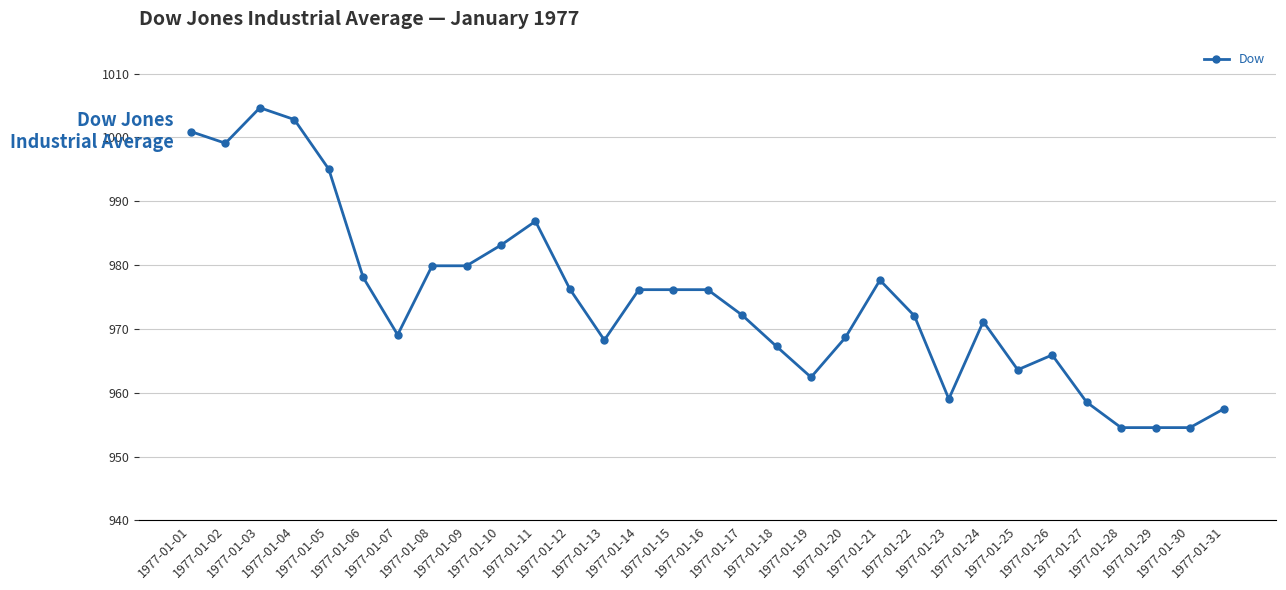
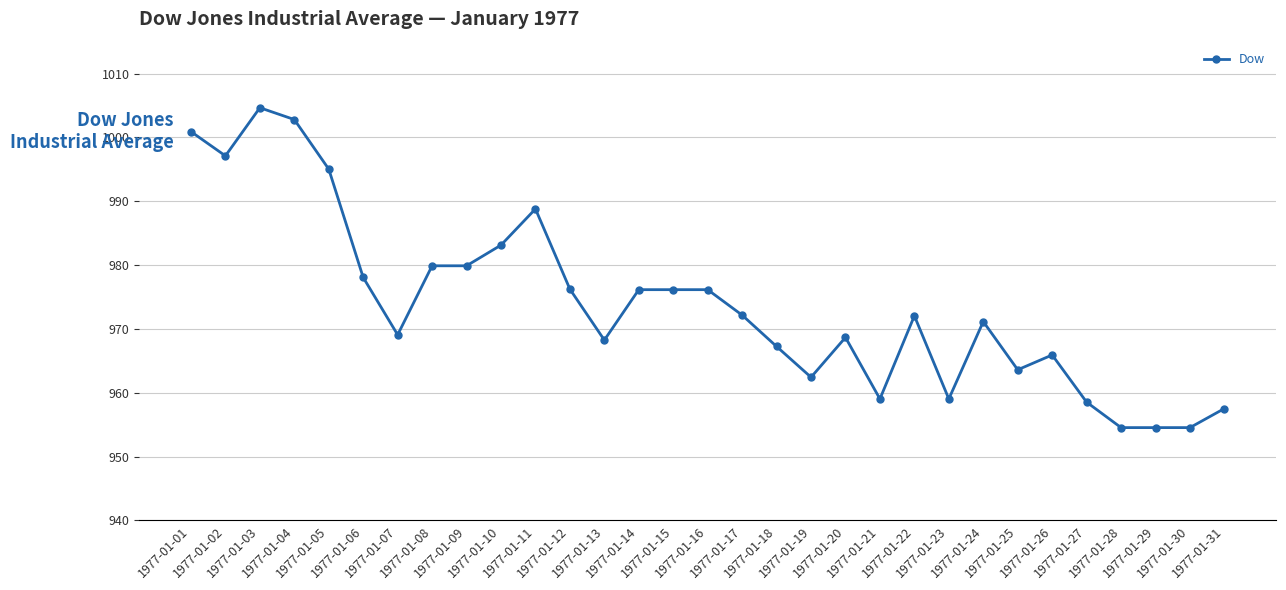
  {
    "1977-01-01": 1001,
-   "1977-01-02": 999,
+   "1977-01-02": 997,
    "1977-01-03": 1005,
    "1977-01-04": 1003,
    "1977-01-05": 995,
    "1977-01-06": 978,
    "1977-01-07": 969,
    "1977-01-08": 980,
    "1977-01-09": 980,
    "1977-01-10": 983,
-   "1977-01-11": 987,
+   "1977-01-11": 989,
    "1977-01-12": 976,
    "1977-01-13": 968,
    "1977-01-14": 976,
    "1977-01-15": 976,
    "1977-01-16": 976,
    "1977-01-17": 972,
    "1977-01-18": 967,
    "1977-01-19": 962,
    "1977-01-20": 969,
-   "1977-01-21": 978,
+   "1977-01-21": 959,
    "1977-01-22": 972,
    "1977-01-23": 959,
    "1977-01-24": 971,
    "1977-01-25": 964,
    "1977-01-26": 966,
    "1977-01-27": 959,
    "1977-01-28": 955,
    "1977-01-29": 955,
    "1977-01-30": 955,
    "1977-01-31": 958
  }
